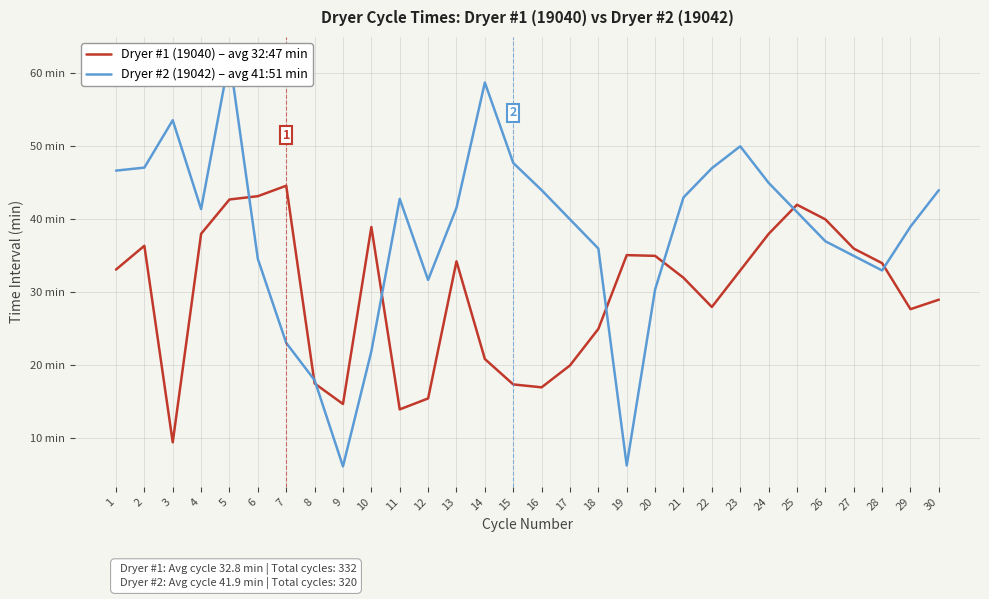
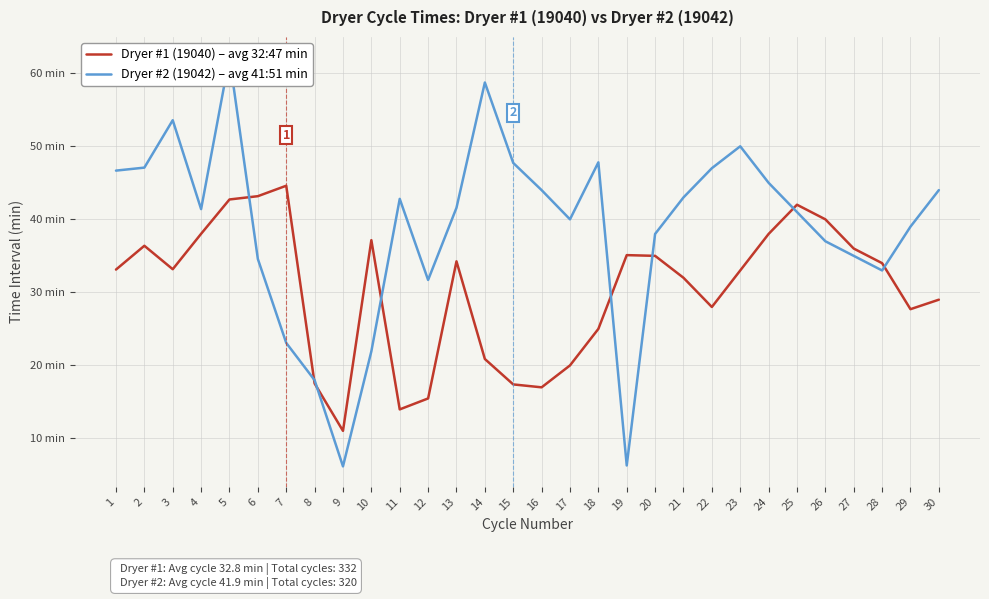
  {
    "Dryer #1 (19040) – avg 32:47 min": {
      "1": "33 min",
      "2": "36 min",
-     "3": "9 min",
+     "3": "33 min",
      "4": "38 min",
      "5": "43 min",
      "6": "43 min",
      "7": "45 min",
      "8": "18 min",
-     "9": "15 min",
-     "10": "39 min",
+     "9": "11 min",
+     "10": "37 min",
      "11": "14 min",
      "12": "15 min",
      "13": "34 min",
      "14": "21 min",
      "15": "17 min",
      "16": "17 min",
      "17": "20 min",
      "18": "25 min",
      "19": "35 min",
      "20": "35 min",
      "21": "32 min",
      "22": "28 min",
      "23": "33 min",
      "24": "38 min",
      "25": "42 min",
      "26": "40 min",
      "27": "36 min",
      "28": "34 min",
      "29": "28 min",
      "30": "29 min"
    },
    "Dryer #2 (19042) – avg 41:51 min": {
      "1": "47 min",
      "2": "47 min",
      "3": "54 min",
      "4": "41 min",
      "6": "35 min",
      "7": "23 min",
      "8": "18 min",
      "9": "6 min",
      "10": "22 min",
      "11": "43 min",
      "12": "32 min",
      "13": "42 min",
      "14": "59 min",
      "15": "48 min",
      "16": "44 min",
      "17": "40 min",
-     "18": "36 min",
+     "18": "48 min",
      "19": "6 min",
-     "20": "30 min",
+     "20": "38 min",
      "21": "43 min",
      "22": "47 min",
      "23": "50 min",
      "24": "45 min",
      "25": "41 min",
      "26": "37 min",
      "27": "35 min",
      "28": "33 min",
      "29": "39 min",
      "30": "44 min"
    }
  }
